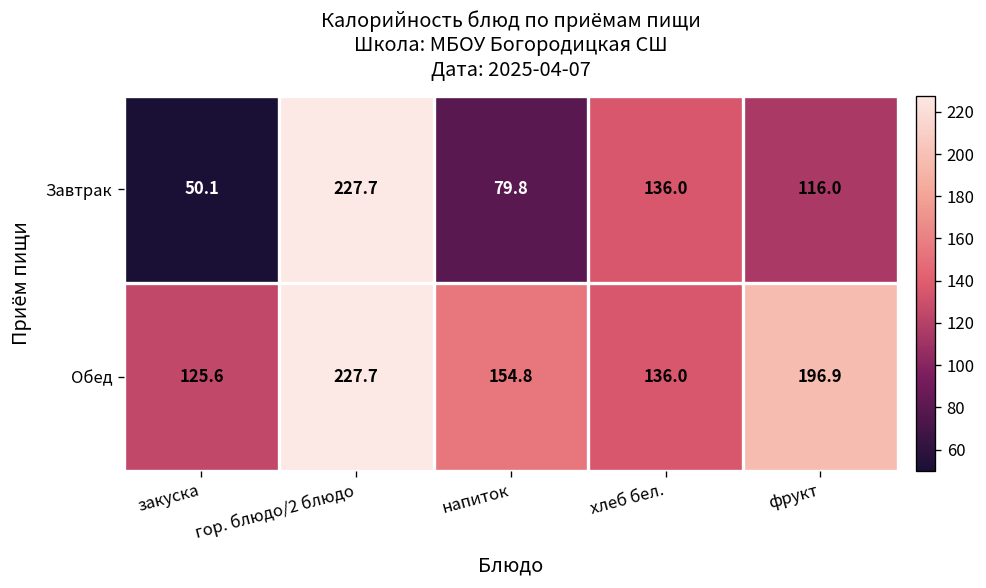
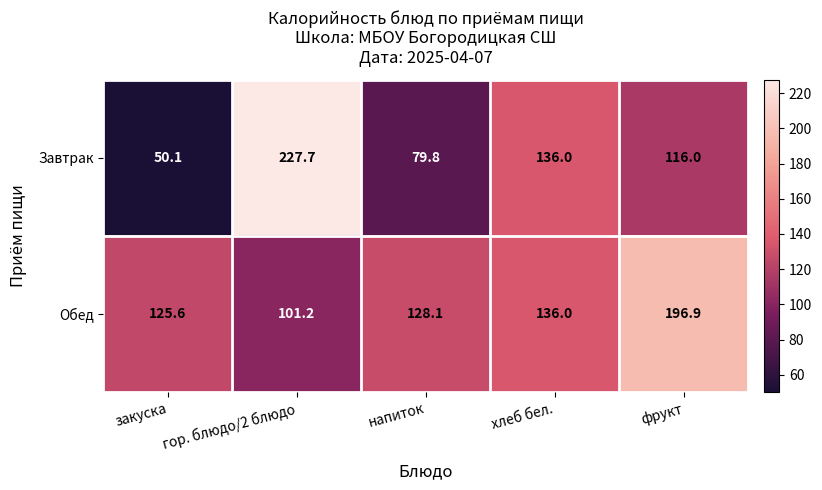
  {
    "Завтрак": {
      "закуска": 50.1,
      "гор. блюдо/2 блюдо": 227.7,
      "напиток": 79.8,
      "хлеб бел.": 136.0,
      "фрукт": 116.0
    },
    "Обед": {
      "закуска": 125.6,
-     "гор. блюдо/2 блюдо": 227.7,
-     "напиток": 154.8,
+     "гор. блюдо/2 блюдо": 101.2,
+     "напиток": 128.1,
      "хлеб бел.": 136.0,
      "фрукт": 196.9
    }
  }
